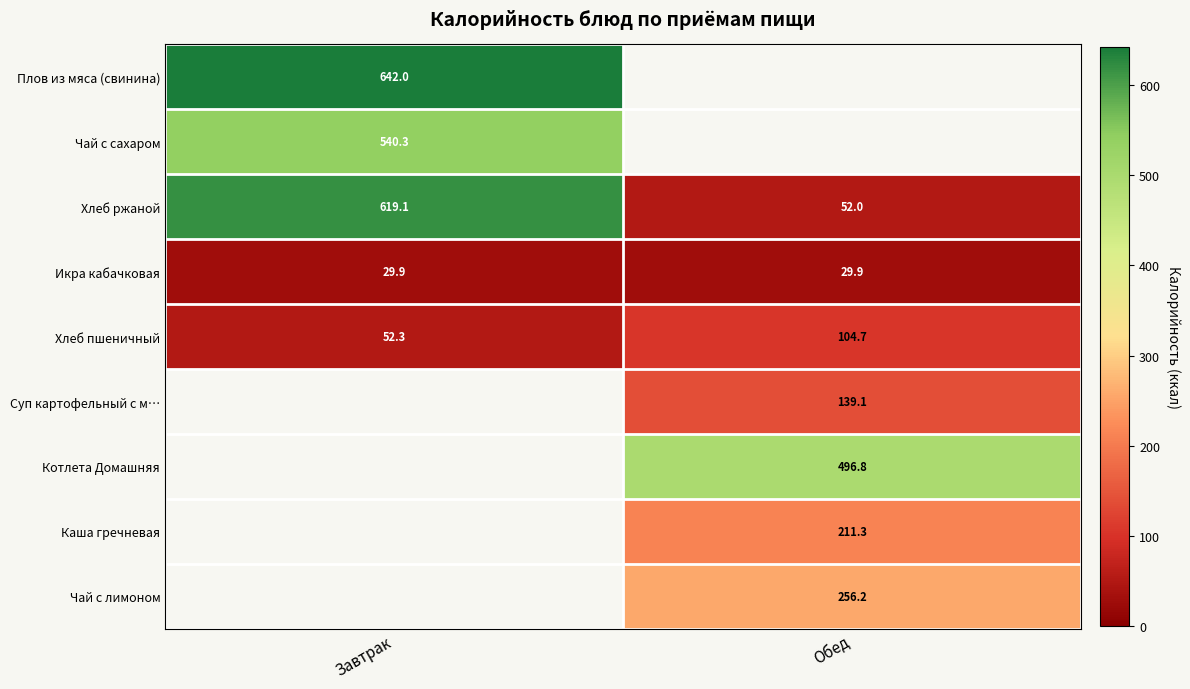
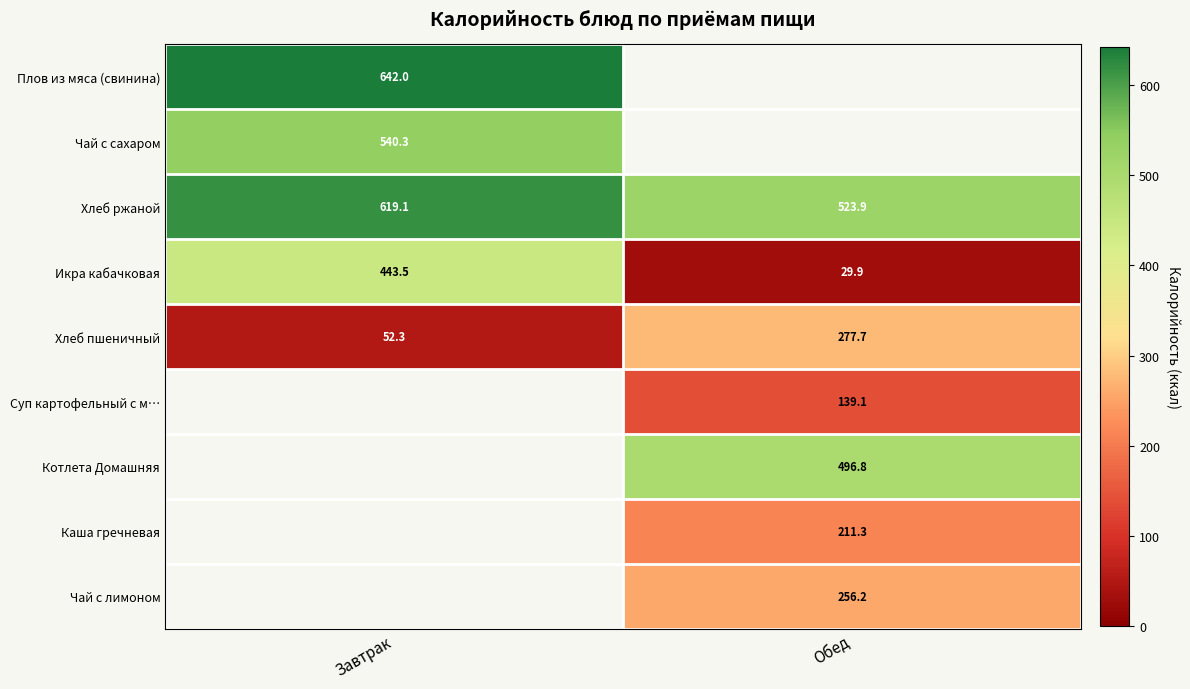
  {
    "Плов из мяса (свинина)": {
      "Завтрак": 642.0
    },
    "Чай с сахаром": {
      "Завтрак": 540.3
    },
    "Хлеб ржаной": {
      "Завтрак": 619.1,
-     "Обед": 52.0
+     "Обед": 523.9
    },
    "Икра кабачковая": {
-     "Завтрак": 29.9,
+     "Завтрак": 443.5,
      "Обед": 29.9
    },
    "Хлеб пшеничный": {
      "Завтрак": 52.3,
-     "Обед": 104.7
+     "Обед": 277.7
    },
    "Суп картофельный с м…": {
      "Обед": 139.1
    },
    "Котлета Домашняя": {
      "Обед": 496.8
    },
    "Каша гречневая": {
      "Обед": 211.3
    },
    "Чай с лимоном": {
      "Обед": 256.2
    }
  }
